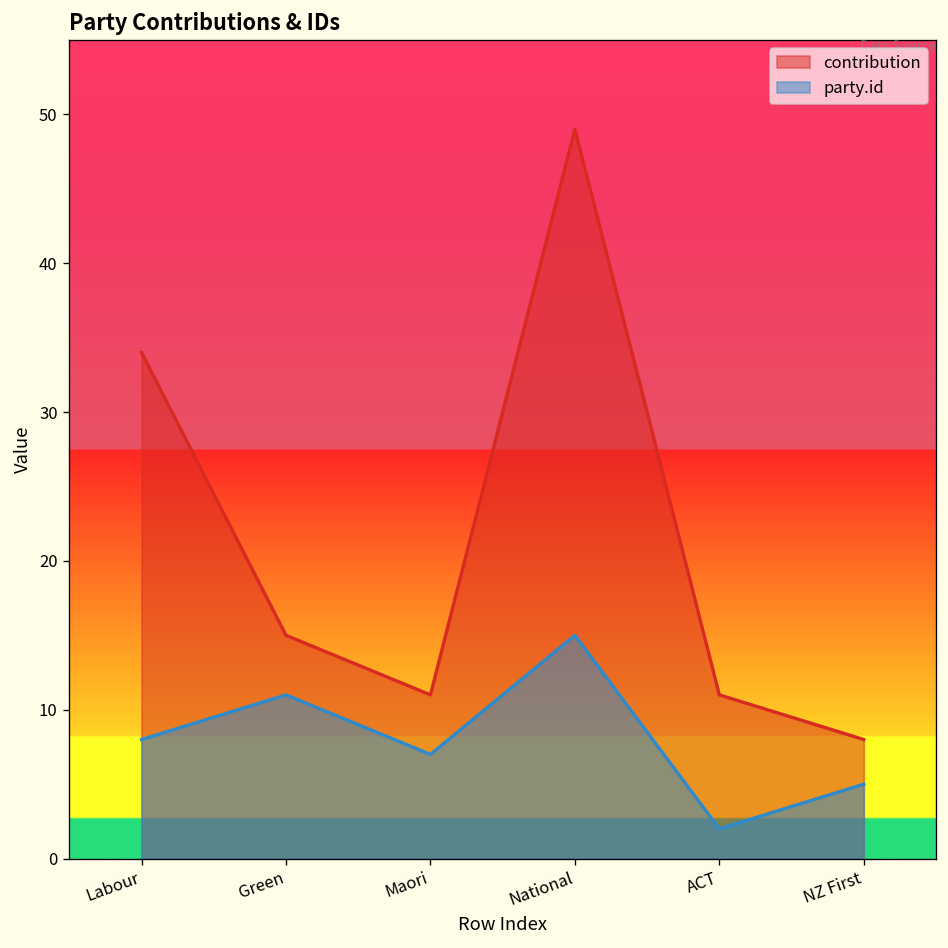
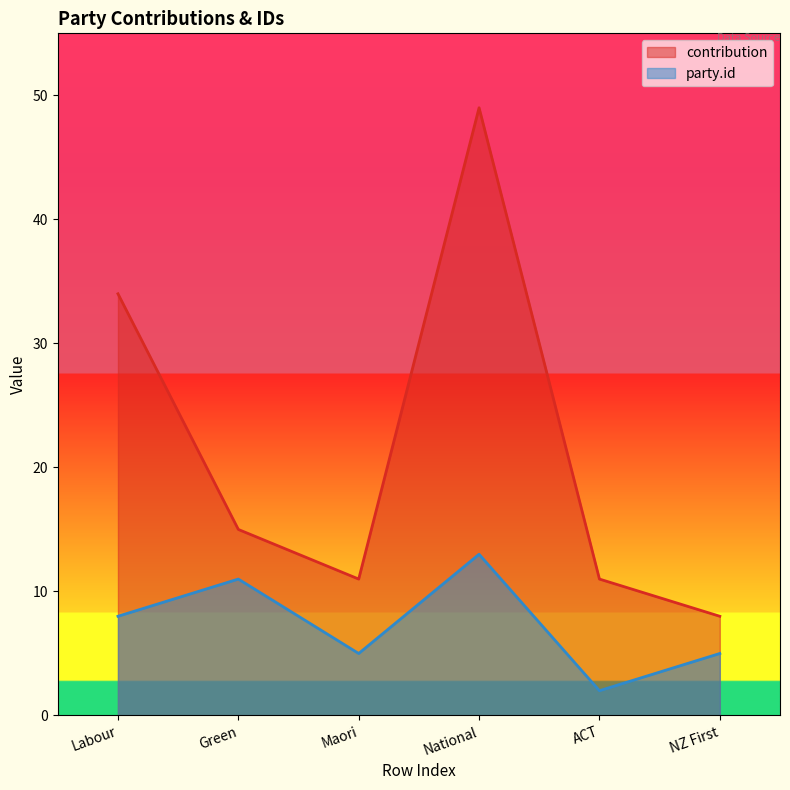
  {
    "contribution": {
      "Labour": 34,
      "Green": 15,
      "Maori": 11,
      "National": 49,
      "ACT": 11,
      "NZ First": 8
    },
    "party.id": {
      "Labour": 8,
      "Green": 11,
-     "Maori": 7,
-     "National": 15,
+     "Maori": 5,
+     "National": 13,
      "ACT": 2,
      "NZ First": 5
    }
  }
